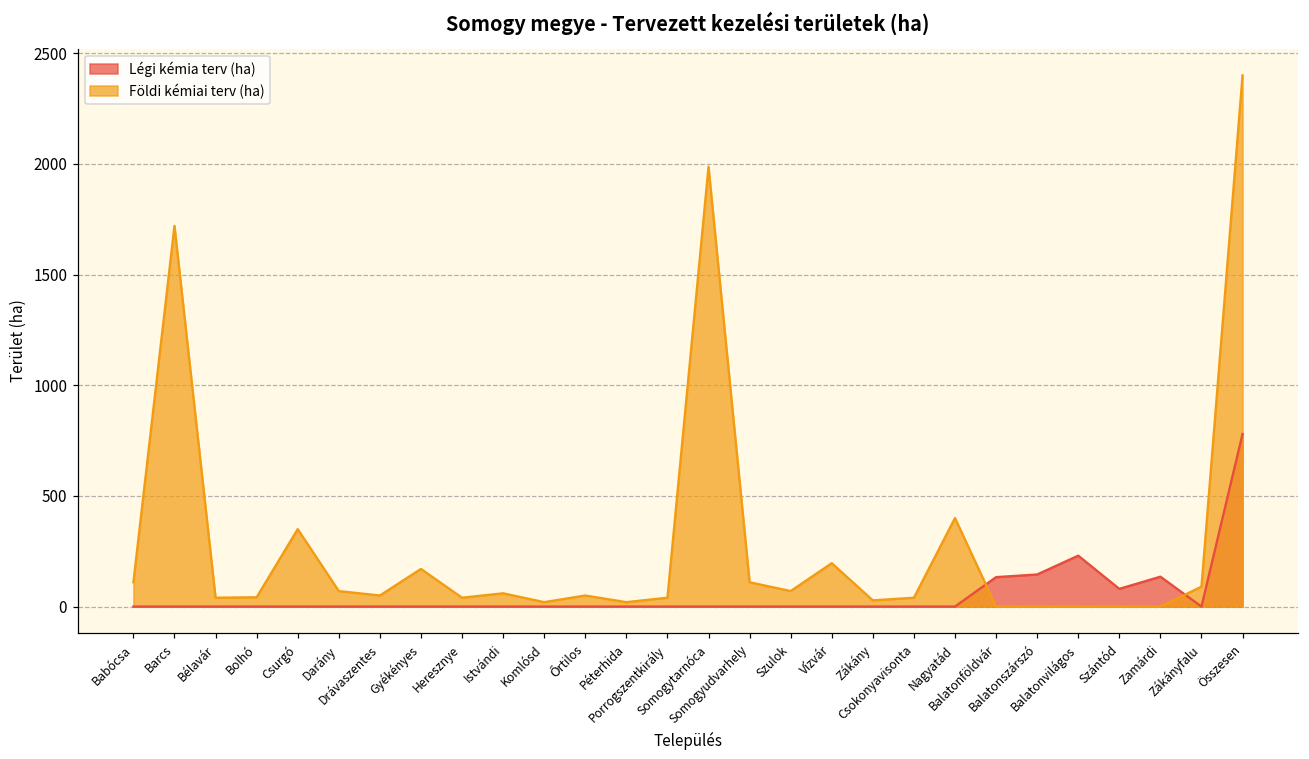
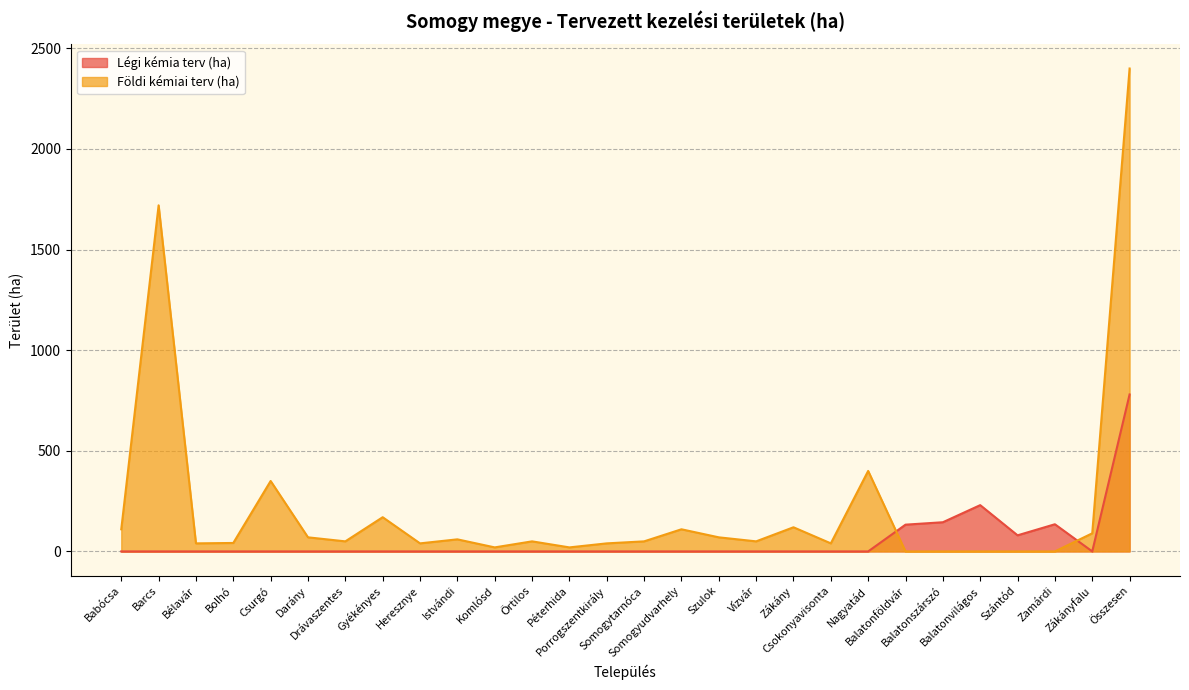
  {
    "Légi kémia terv (ha)": {
      "Babócsa": 0,
      "Barcs": 0,
      "Bélavár": 0,
      "Bolhó": 0,
      "Csurgó": 0,
      "Darány": 0,
      "Drávaszentes": 0,
      "Gyékényes": 0,
      "Heresznye": 0,
      "Istvándi": 0,
      "Komlósd": 0,
      "Őrtilos": 0,
      "Péterhida": 0,
      "Porrogszentkirály": 0,
      "Somogytarnóca": 0,
      "Somogyudvarhely": 0,
      "Szulok": 0,
      "Vízvár": 0,
      "Zákány": 0,
      "Csokonyavisonta": 0,
      "Nagyatád": 0,
      "Balatonföldvár": 130,
      "Balatonszárszó": 150,
      "Balatonvilágos": 230,
      "Szántód": 80,
      "Zamárdi": 140,
      "Zákányfalu": 0,
      "Összesen": 780
    },
    "Földi kémiai terv (ha)": {
      "Babócsa": 110,
      "Barcs": 1720,
      "Bélavár": 40,
      "Bolhó": 40,
      "Csurgó": 350,
      "Darány": 70,
      "Drávaszentes": 50,
      "Gyékényes": 170,
      "Heresznye": 40,
      "Istvándi": 60,
      "Komlósd": 20,
      "Őrtilos": 50,
      "Péterhida": 20,
      "Porrogszentkirály": 40,
-     "Somogytarnóca": 1990,
+     "Somogytarnóca": 50,
      "Somogyudvarhely": 110,
      "Szulok": 70,
-     "Vízvár": 200,
-     "Zákány": 30,
+     "Vízvár": 50,
+     "Zákány": 120,
      "Csokonyavisonta": 40,
      "Nagyatád": 400,
      "Balatonföldvár": 0,
      "Balatonszárszó": 0,
      "Balatonvilágos": 0,
      "Szántód": 0,
      "Zamárdi": 0,
      "Zákányfalu": 90,
      "Összesen": 2400
    }
  }
